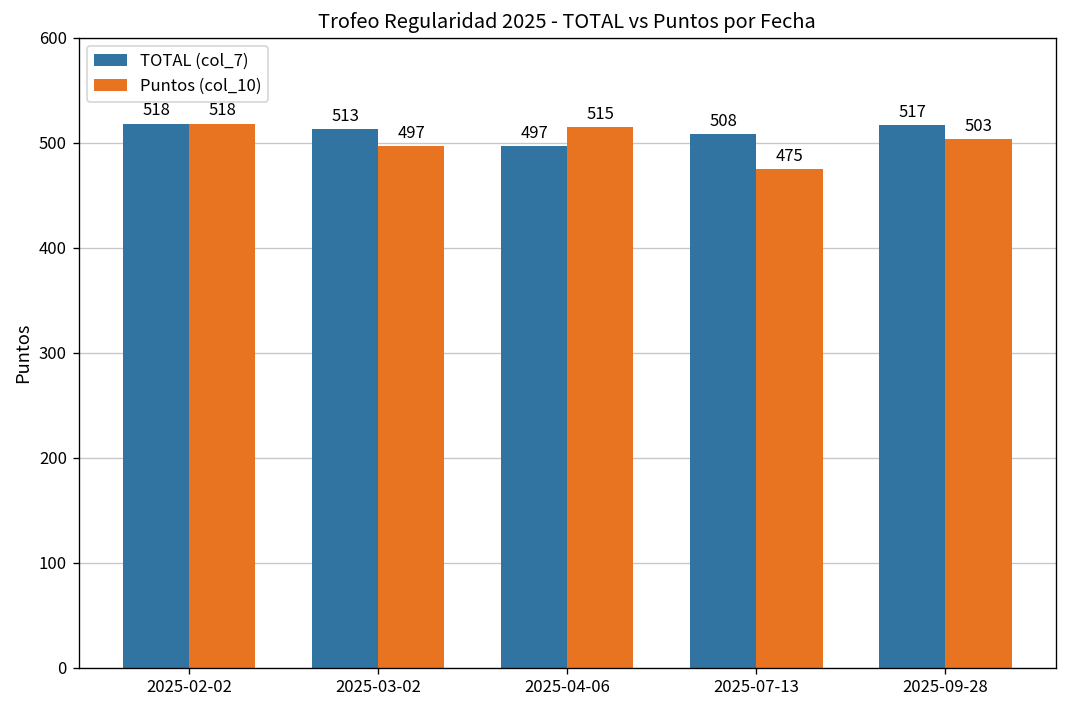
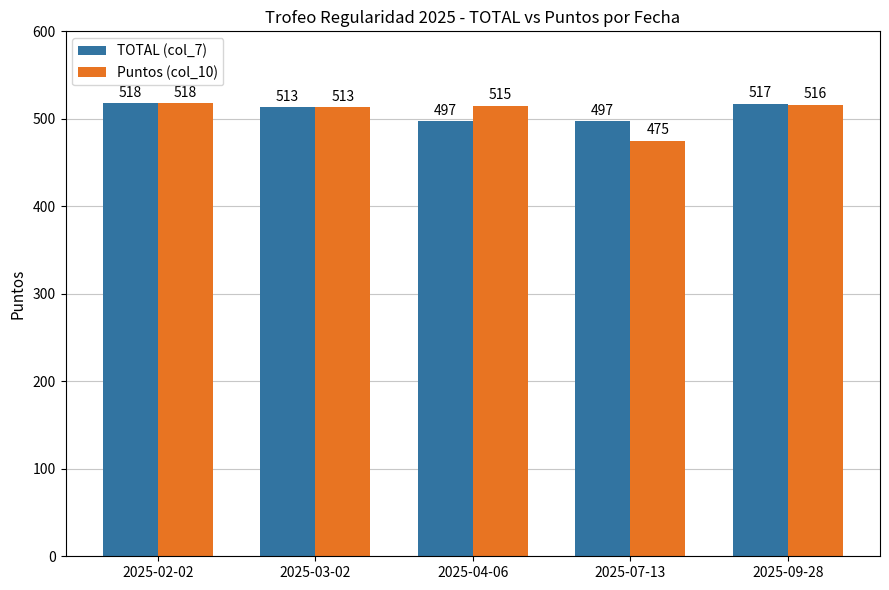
  {
    "TOTAL (col_7)": {
      "2025-02-02": 518,
      "2025-03-02": 513,
      "2025-04-06": 497,
-     "2025-07-13": 508,
+     "2025-07-13": 497,
      "2025-09-28": 517
    },
    "Puntos (col_10)": {
      "2025-02-02": 518,
-     "2025-03-02": 497,
+     "2025-03-02": 513,
      "2025-04-06": 515,
      "2025-07-13": 475,
-     "2025-09-28": 503
+     "2025-09-28": 516
    }
  }
